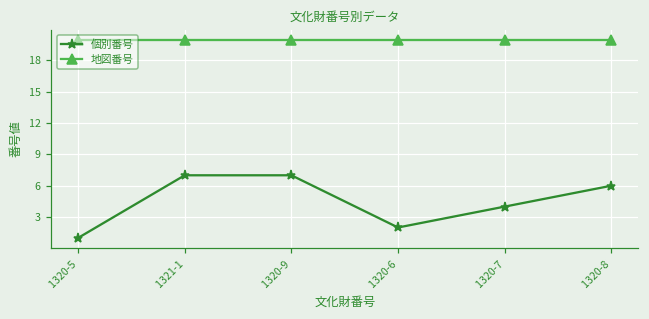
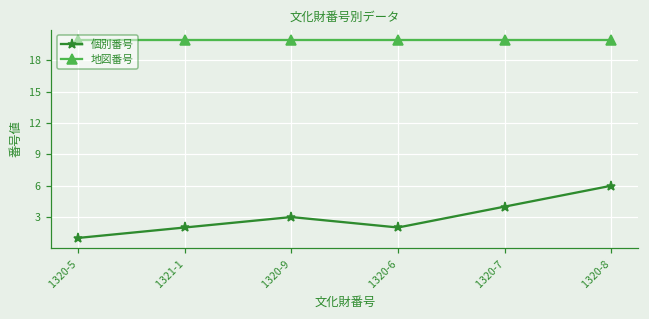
  {
    "個別番号": {
      "1320-5": 1,
-     "1321-1": 7,
-     "1320-9": 7,
+     "1321-1": 2,
+     "1320-9": 3,
      "1320-6": 2,
      "1320-7": 4,
      "1320-8": 6
    },
    "地図番号": {
      "1321-1": 20,
      "1320-9": 20,
      "1320-6": 20,
      "1320-7": 20,
      "1320-8": 20
    }
  }
